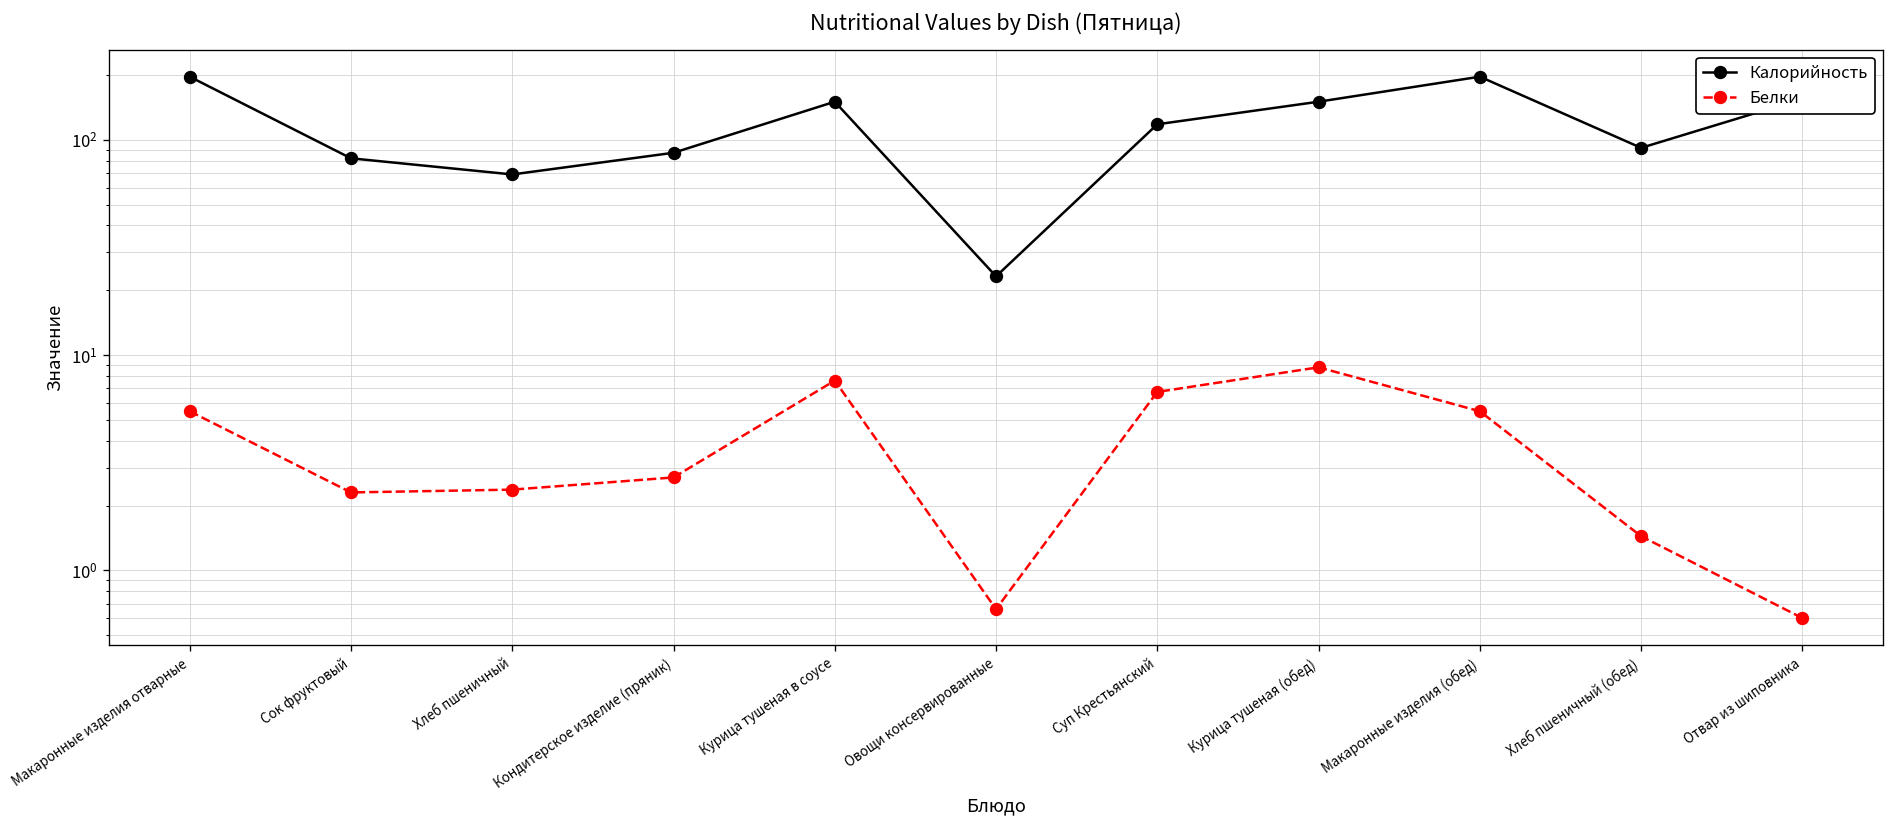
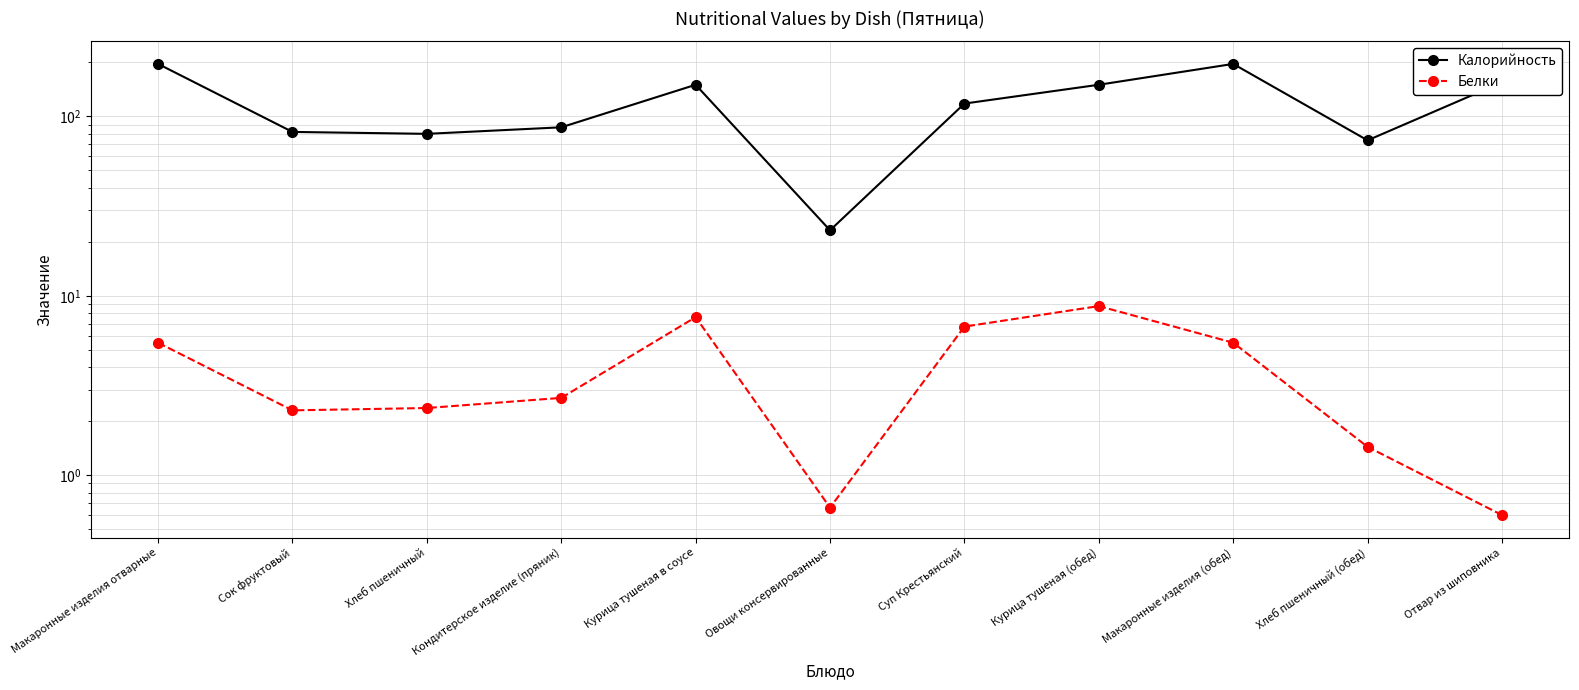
  {
    "Калорийность": {
      "Макаронные изделия отварные": 200,
      "Сок фруктовый": 80,
-     "Хлеб пшеничный": 69,
+     "Хлеб пшеничный": 80,
      "Кондитерское изделие (пряник)": 90,
      "Курица тушеная в соусе": 150,
      "Овощи консервированные": 23,
      "Суп Крестьянский": 120,
      "Курица тушеная (обед)": 150,
      "Макаронные изделия (обед)": 200,
-     "Хлеб пшеничный (обед)": 90
+     "Хлеб пшеничный (обед)": 74
    },
    "Белки": {
      "Макаронные изделия отварные": 5.5,
      "Сок фруктовый": 2.3,
      "Хлеб пшеничный": 2.4,
      "Кондитерское изделие (пряник)": 2.7,
      "Курица тушеная в соусе": 7.6,
      "Овощи консервированные": 0.66,
      "Суп Крестьянский": 6.7,
      "Курица тушеная (обед)": 9,
      "Макаронные изделия (обед)": 5.5,
      "Хлеб пшеничный (обед)": 1.4,
      "Отвар из шиповника": 0.60
    }
  }
